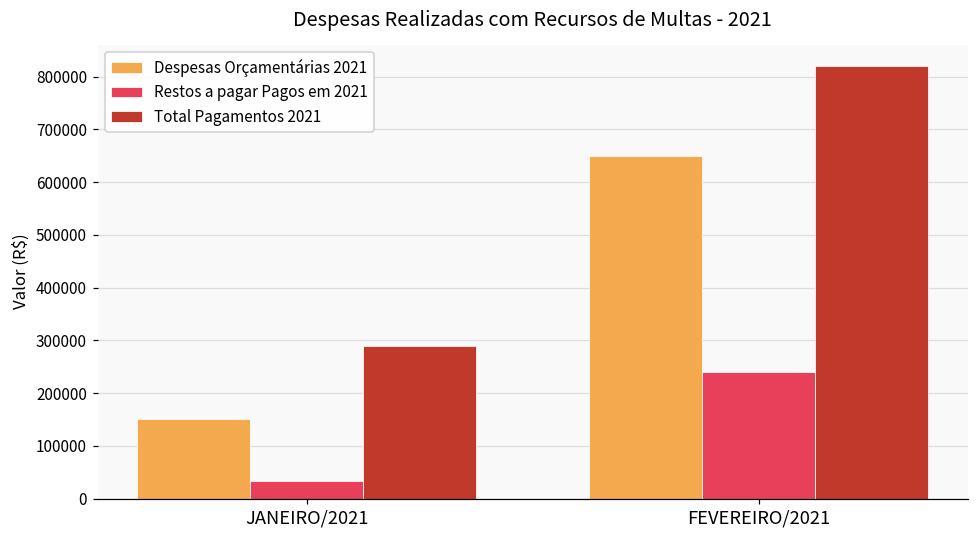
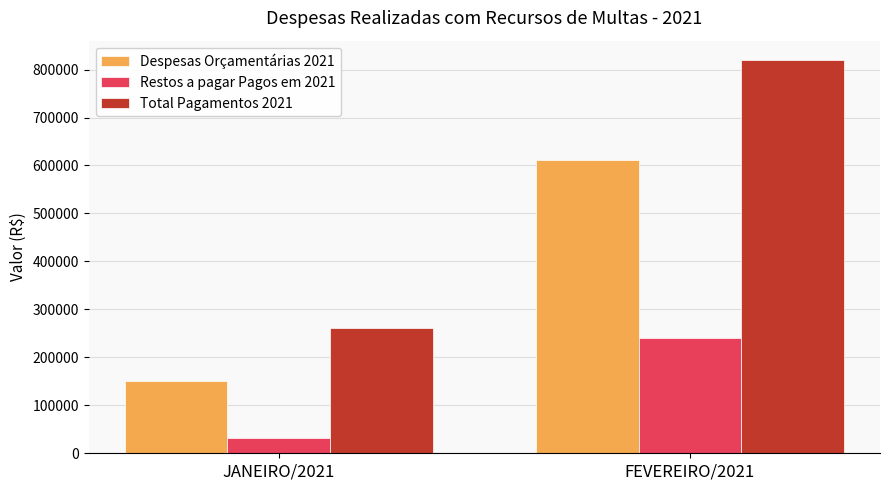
  {
    "Despesas Orçamentárias 2021": {
      "JANEIRO/2021": 150000,
-     "FEVEREIRO/2021": 650000
+     "FEVEREIRO/2021": 610000
    },
    "Restos a pagar Pagos em 2021": {
      "JANEIRO/2021": 30000,
      "FEVEREIRO/2021": 240000
    },
    "Total Pagamentos 2021": {
-     "JANEIRO/2021": 290000,
+     "JANEIRO/2021": 260000,
      "FEVEREIRO/2021": 820000
    }
  }
